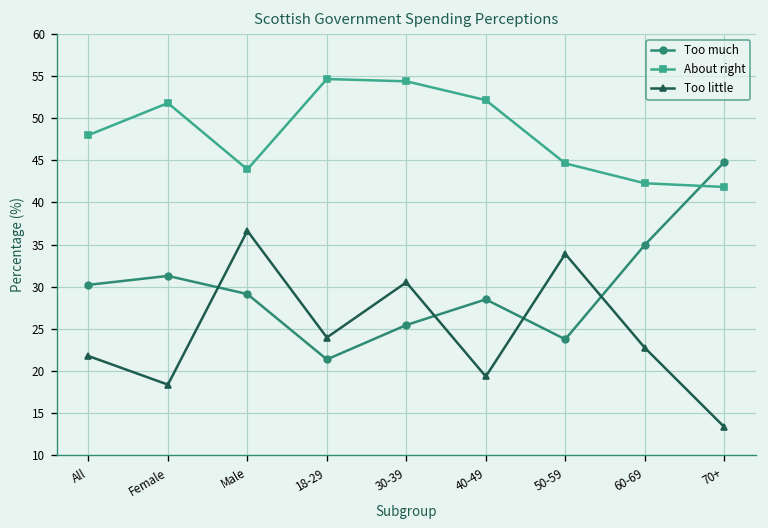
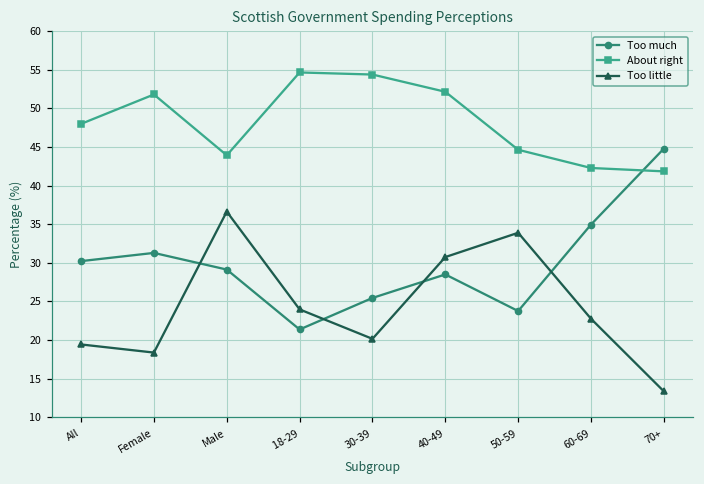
  {
    "Too little": {
-     "All": 22,
+     "All": 19,
      "Female": 18,
      "Male": 37,
      "18-29": 24,
-     "30-39": 31,
-     "40-49": 19,
+     "30-39": 20,
+     "40-49": 31,
      "50-59": 34,
      "60-69": 23,
      "70+": 13
    }
  }
